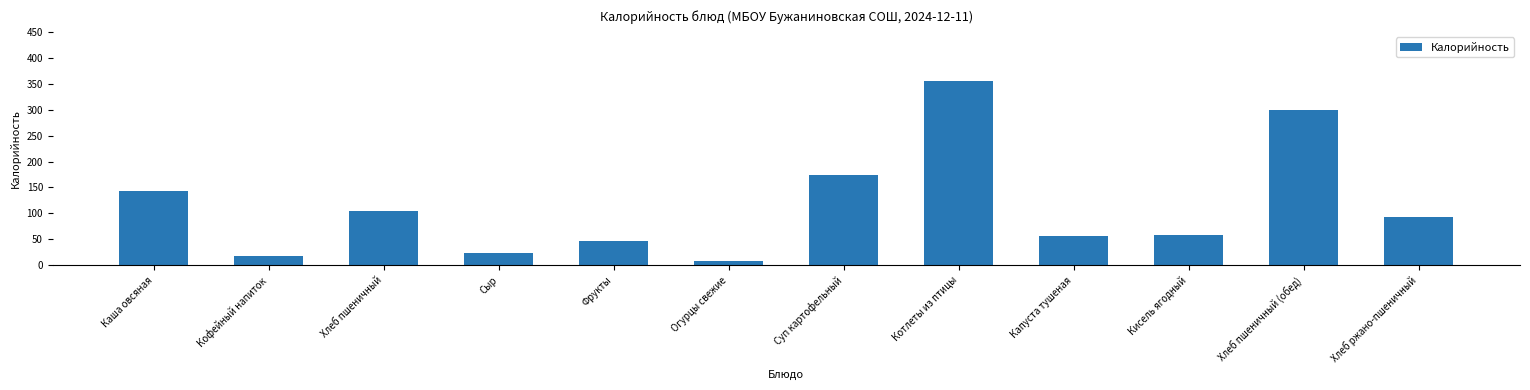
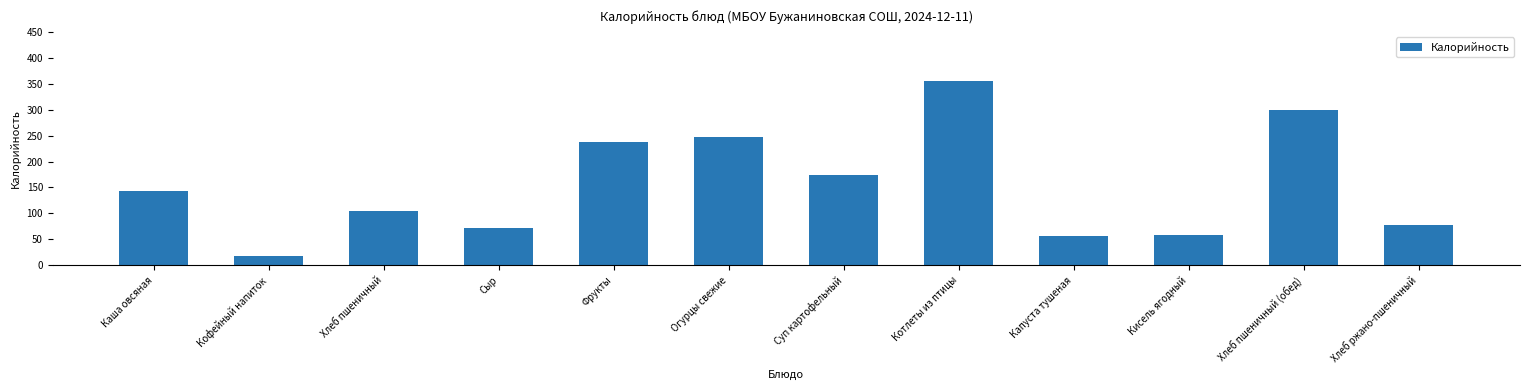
  {
    "Каша овсяная": 140,
    "Кофейный напиток": 20,
    "Хлеб пшеничный": 100,
-   "Сыр": 20,
-   "Фрукты": 50,
-   "Огурцы свежие": 10,
+   "Сыр": 70,
+   "Фрукты": 240,
+   "Огурцы свежие": 250,
    "Суп картофельный": 170,
    "Котлеты из птицы": 360,
    "Капуста тушеная": 60,
    "Кисель ягодный": 60,
    "Хлеб пшеничный (обед)": 300,
-   "Хлеб ржано-пшеничный": 90
+   "Хлеб ржано-пшеничный": 80
  }
